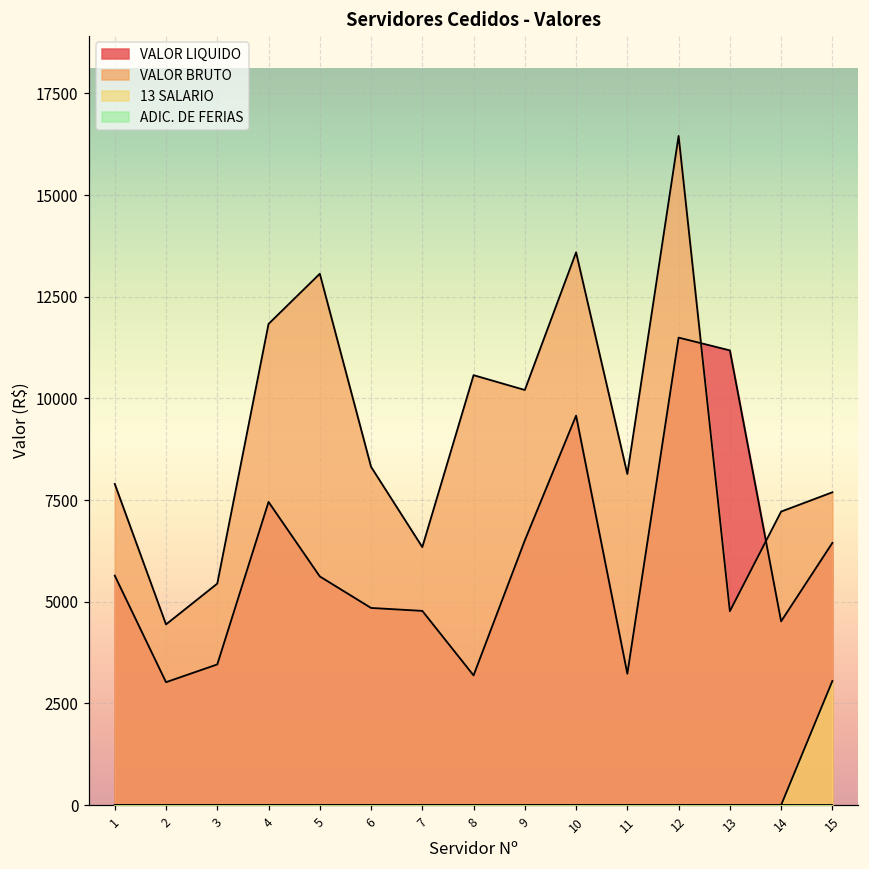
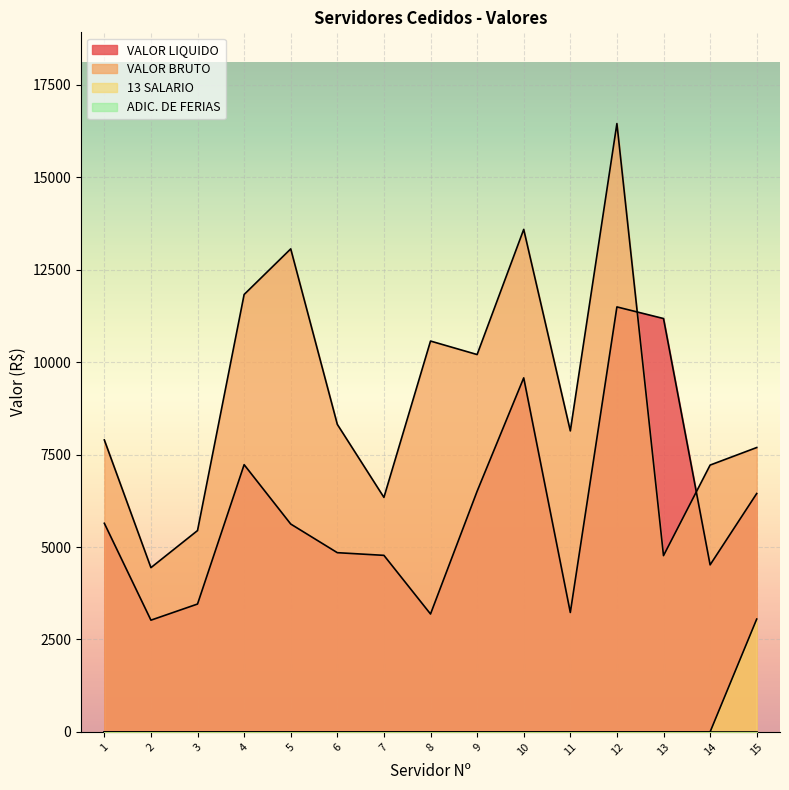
  {
    "VALOR LIQUIDO": {
      "1": 5600,
      "2": 3000,
      "3": 3500,
-     "4": 7500,
+     "4": 7200,
      "5": 5600,
      "6": 4800,
      "7": 4800,
      "8": 3200,
      "9": 6500,
      "10": 9600,
      "11": 3200,
      "12": 11500,
      "13": 11200,
      "14": 4500,
      "15": 6400
    },
    "ADIC. DE FERIAS": {
      "15": 0
    }
  }
